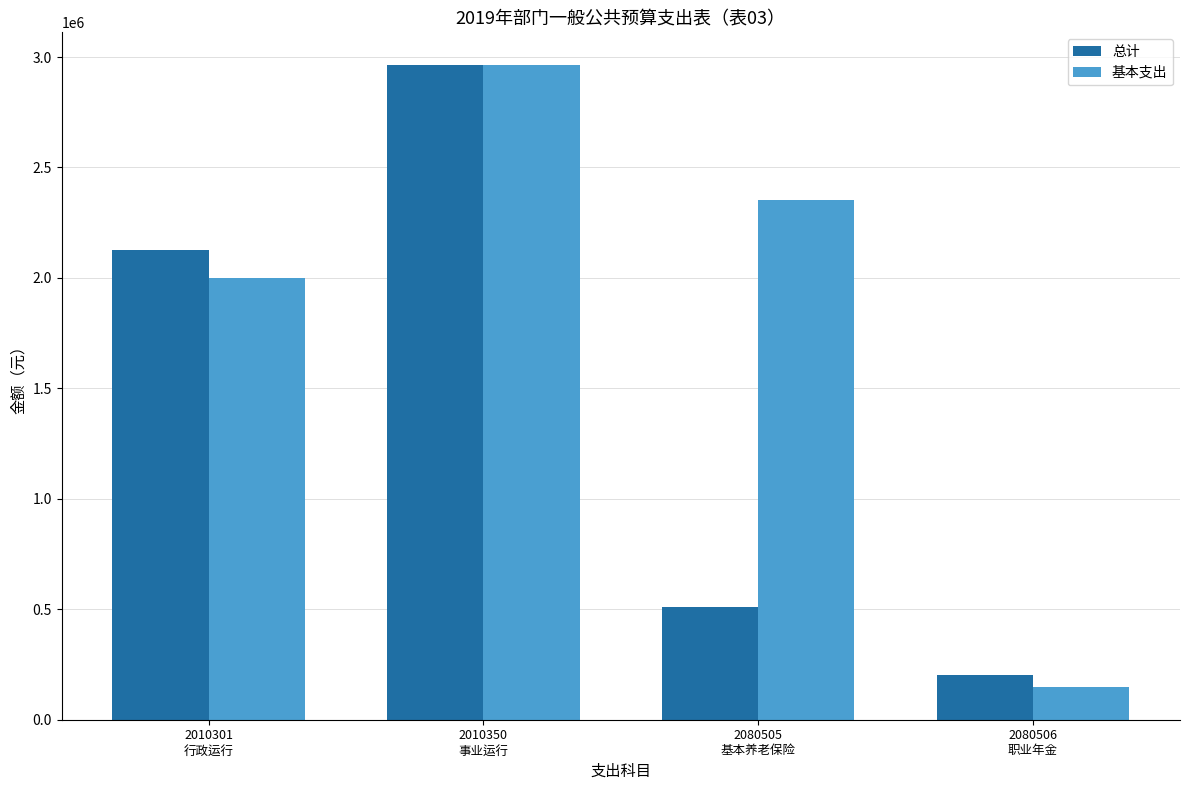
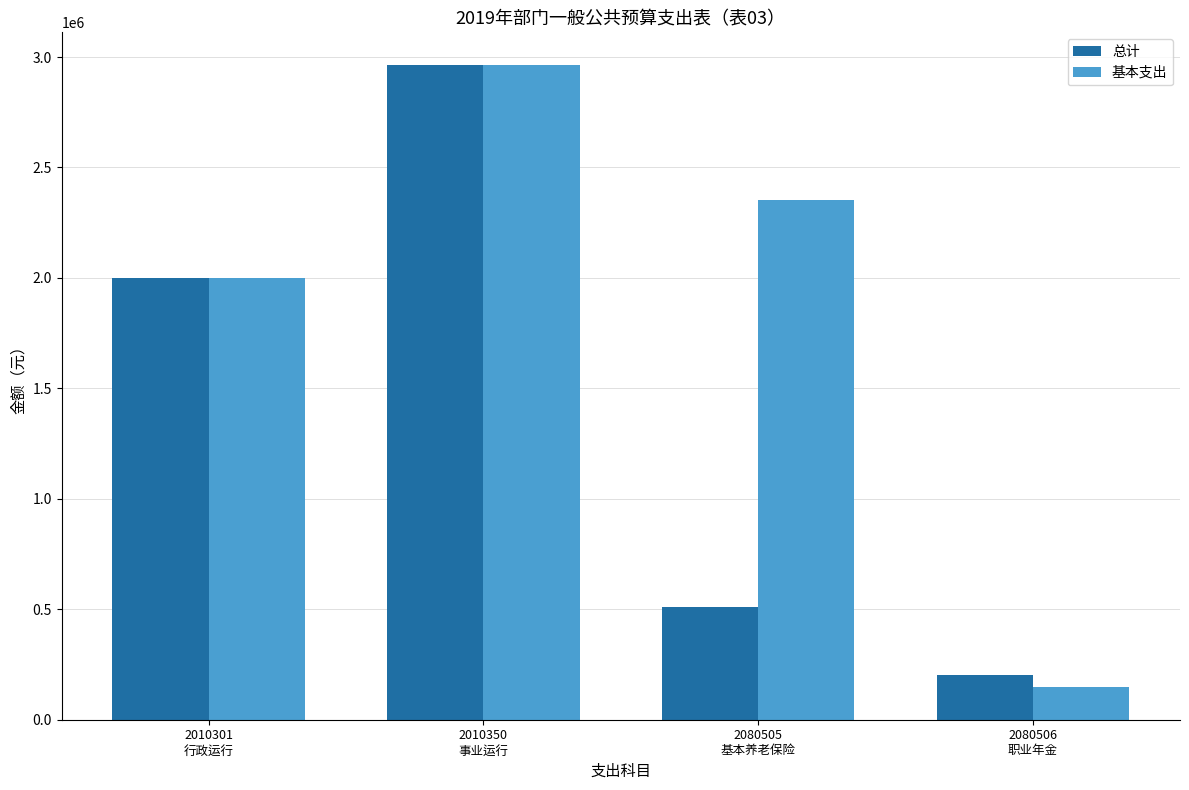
  {
    "总计": {
-     "2010301 行政运行": 2130000,
+     "2010301 行政运行": 2000000,
      "2010350 事业运行": 2960000,
      "2080505 基本养老保险": 510000,
      "2080506 职业年金": 200000
    },
    "基本支出": {
      "2010301 行政运行": 2000000,
      "2010350 事业运行": 2960000,
      "2080505 基本养老保险": 2350000,
      "2080506 职业年金": 150000
    }
  }
